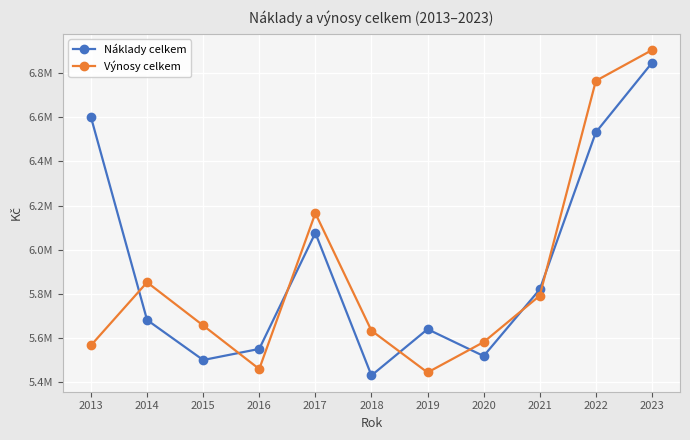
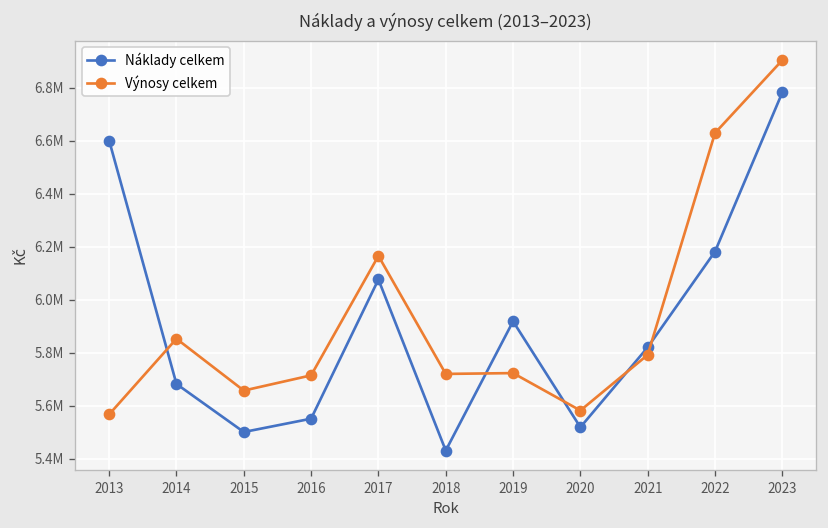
  {
    "Náklady celkem": {
      "2013": 6600000,
      "2014": 5680000,
      "2015": 5500000,
      "2016": 5550000,
      "2017": 6080000,
      "2018": 5430000,
-     "2019": 5640000,
+     "2019": 5920000,
      "2020": 5520000,
      "2021": 5820000,
-     "2022": 6530000,
-     "2023": 6850000
+     "2022": 6180000,
+     "2023": 6780000
    },
    "Výnosy celkem": {
      "2013": 5570000,
      "2014": 5850000,
      "2015": 5660000,
-     "2016": 5460000,
+     "2016": 5710000,
      "2017": 6170000,
-     "2018": 5630000,
-     "2019": 5440000,
+     "2018": 5720000,
+     "2019": 5720000,
      "2020": 5580000,
      "2021": 5790000,
-     "2022": 6760000,
+     "2022": 6630000,
      "2023": 6900000
    }
  }
